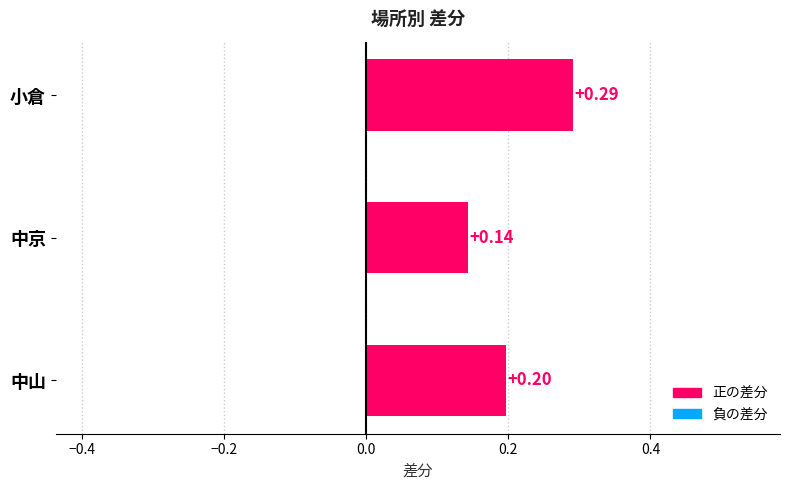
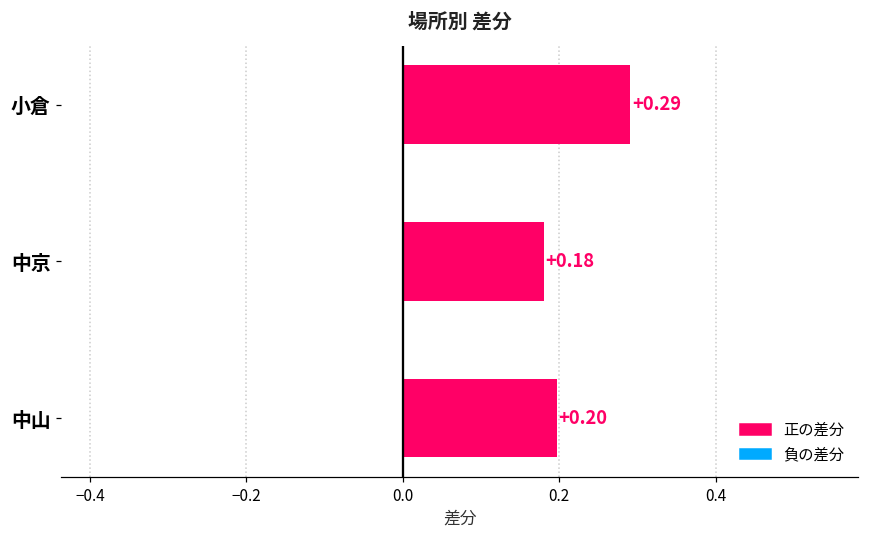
  {
    "小倉": "+0.29",
-   "中京": "+0.14",
+   "中京": "+0.18",
    "中山": "+0.20"
  }
